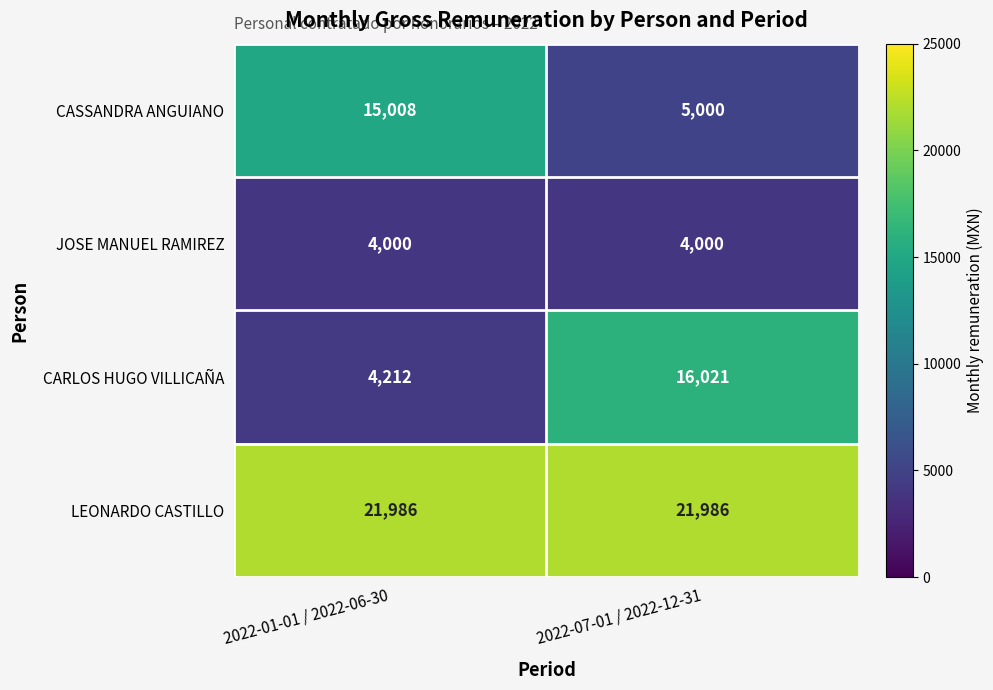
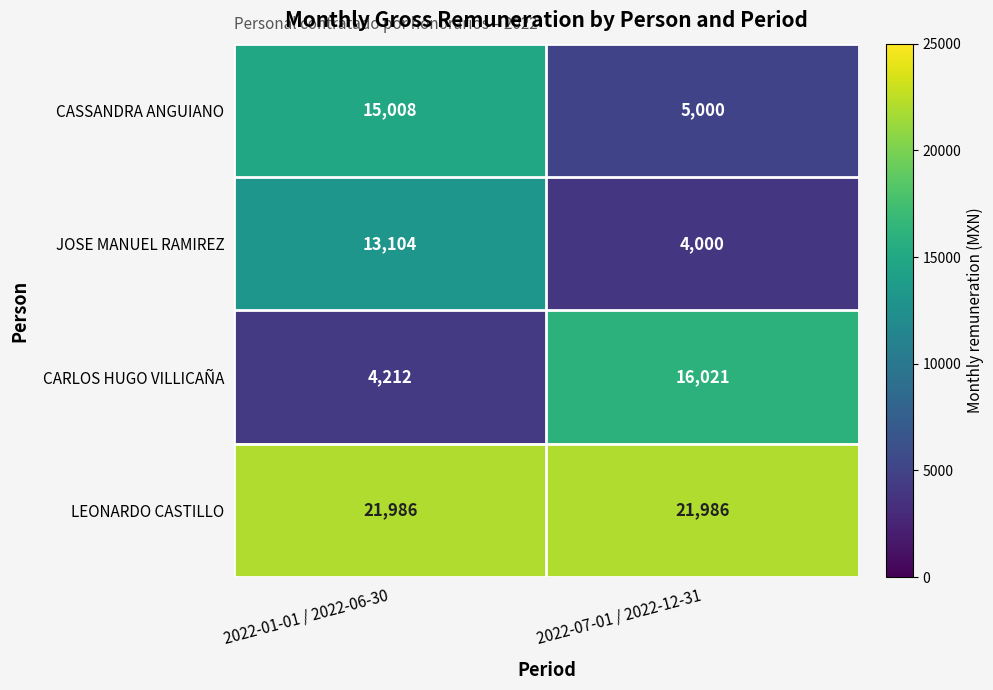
  {
    "CASSANDRA ANGUIANO": {
      "2022-01-01 / 2022-06-30": "15,008",
      "2022-07-01 / 2022-12-31": "5,000"
    },
    "JOSE MANUEL RAMIREZ": {
-     "2022-01-01 / 2022-06-30": "4,000",
+     "2022-01-01 / 2022-06-30": "13,104",
      "2022-07-01 / 2022-12-31": "4,000"
    },
    "CARLOS HUGO VILLICAÑA": {
      "2022-01-01 / 2022-06-30": "4,212",
      "2022-07-01 / 2022-12-31": "16,021"
    },
    "LEONARDO CASTILLO": {
      "2022-01-01 / 2022-06-30": "21,986",
      "2022-07-01 / 2022-12-31": "21,986"
    }
  }
